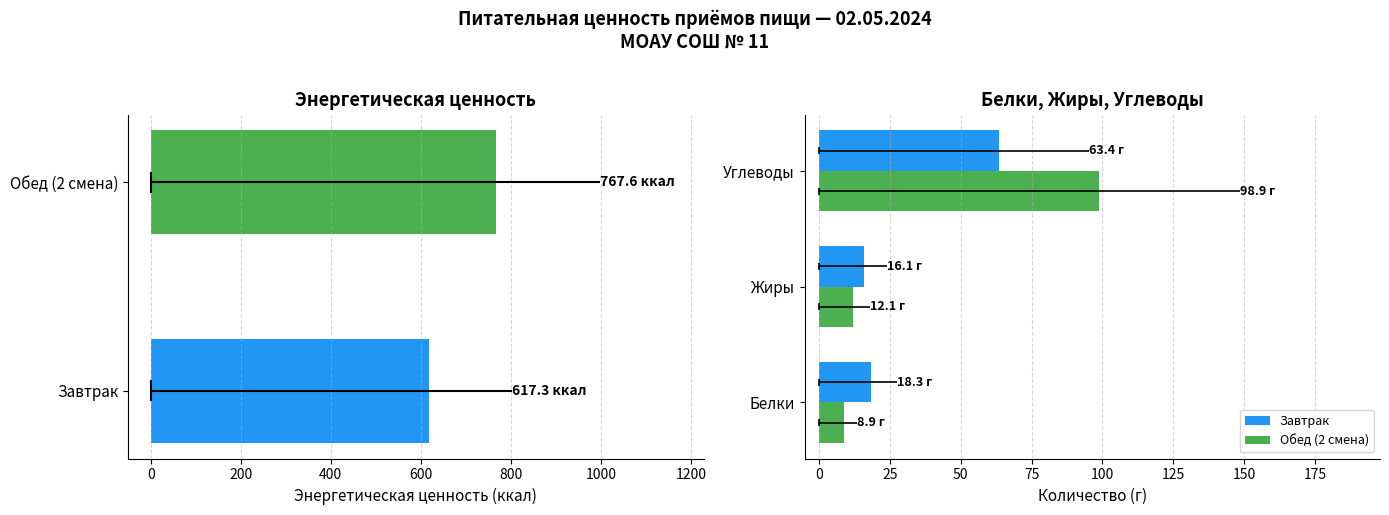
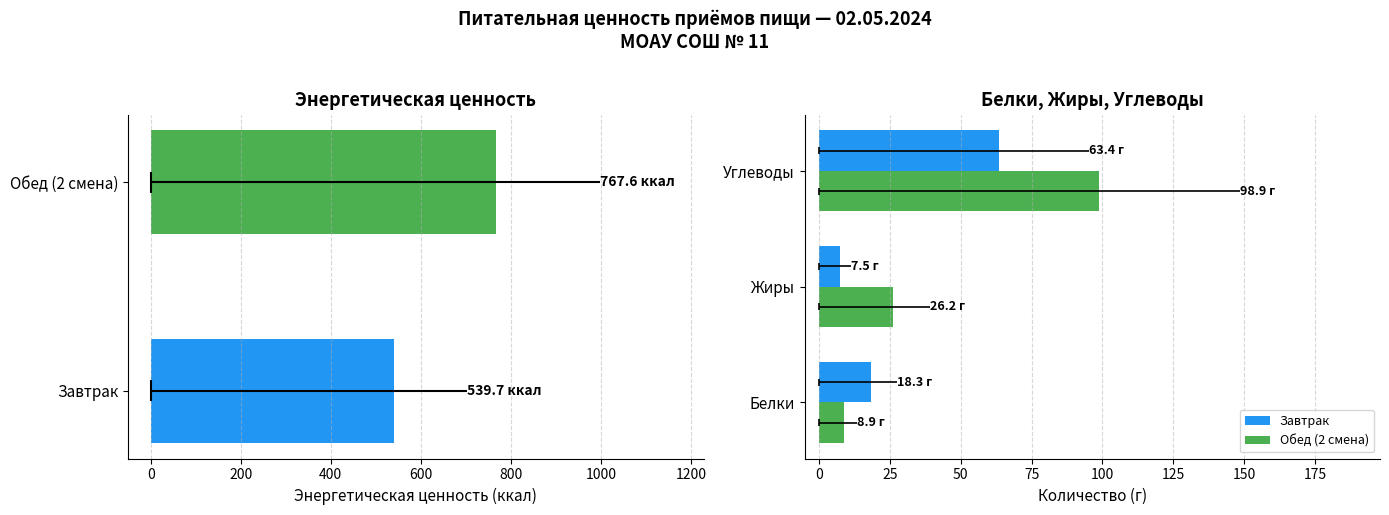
  {
    "Энергетическая ценность": {
-     "Завтрак": 617.3
+     "Завтрак": 539.7
    },
    "Белки, Жиры, Углеводы": {
      "Завтрак": {
-       "Жиры": 16.1
+       "Жиры": 7.5
      },
      "Обед (2 смена)": {
-       "Жиры": 12.1,
+       "Жиры": 26.2,
        "Белки": 8.9
      }
    }
  }
